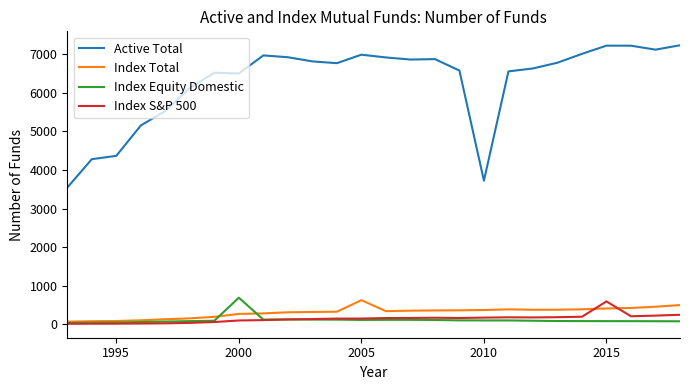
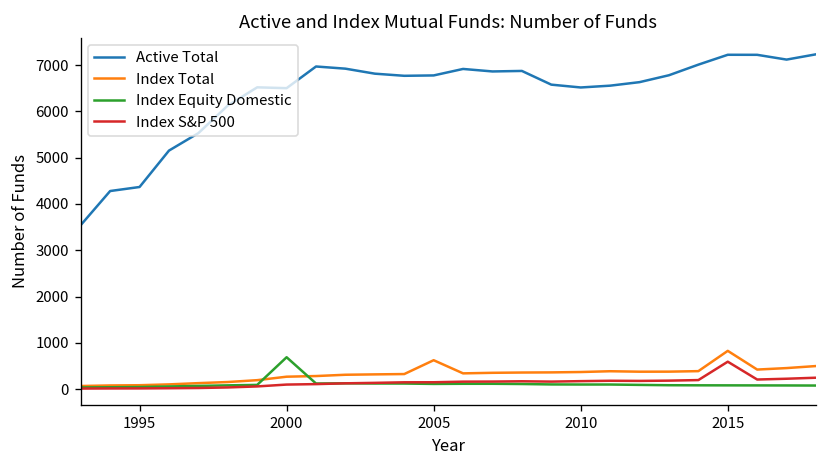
  {
    "Active Total": {
      "1995": 4400,
-     "2005": 7000,
-     "2010": 3700,
+     "2005": 6800,
+     "2010": 6500,
      "2015": 7200
    },
    "Index Total": {
      "2000": 300,
      "2005": 600,
      "2010": 400,
-     "2015": 400
+     "2015": 800
    },
    "Index Equity Domestic": {
      "2000": 700,
      "2010": 100,
      "2015": 100
    },
    "Index S&P 500": {
      "2000": 100,
      "2010": 200,
      "2015": 600
    }
  }
